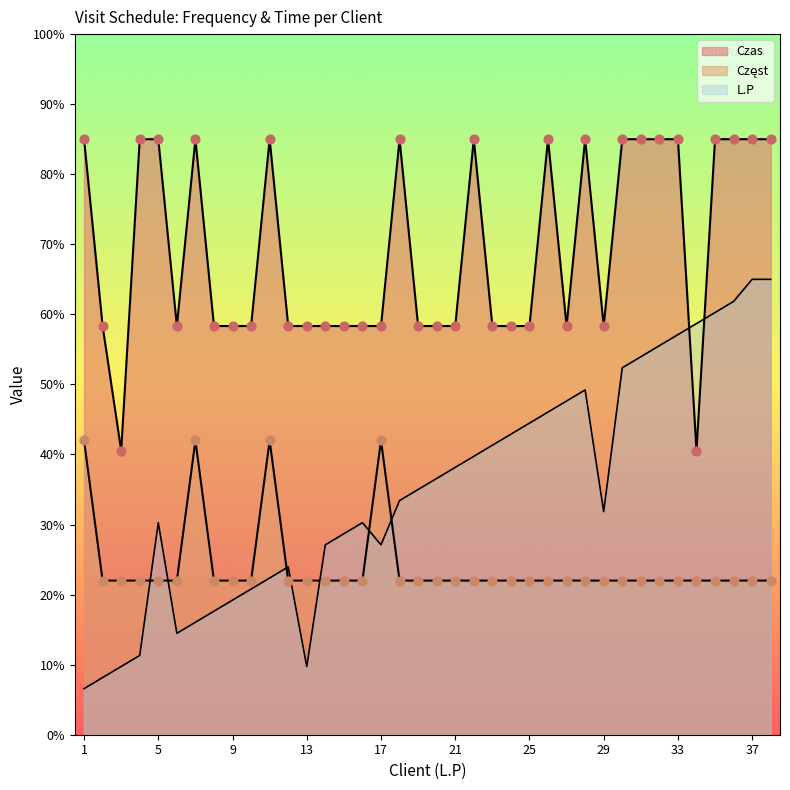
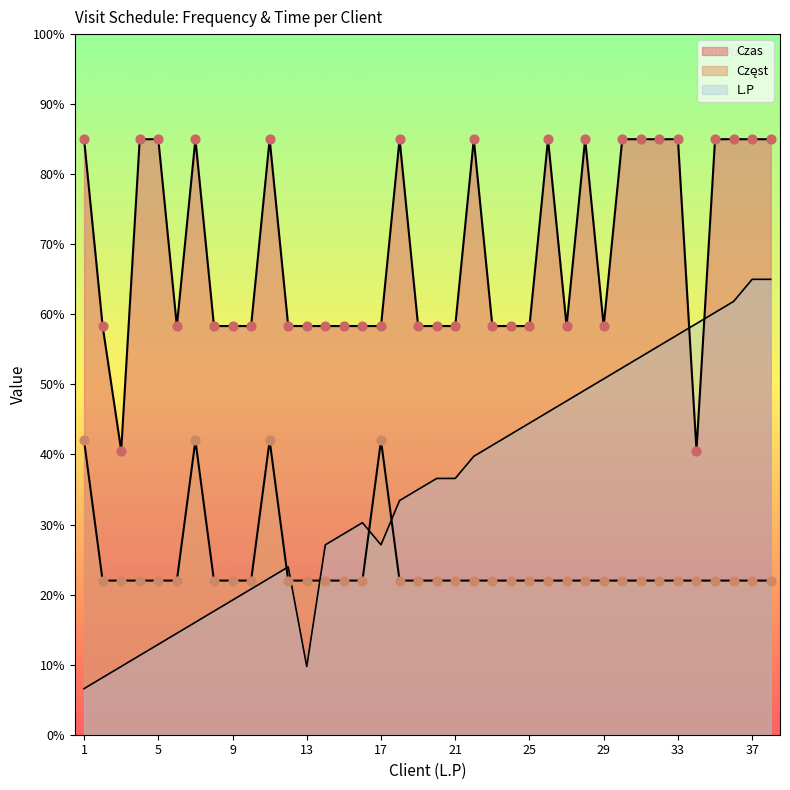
  {
    "L.P": {
      "1": "7%",
-     "5": "30%",
+     "5": "13%",
      "9": "19%",
      "13": "10%",
      "17": "27%",
-     "21": "38%",
+     "21": "37%",
      "25": "44%",
-     "29": "32%",
+     "29": "51%",
      "33": "57%",
      "37": "65%"
    }
  }
